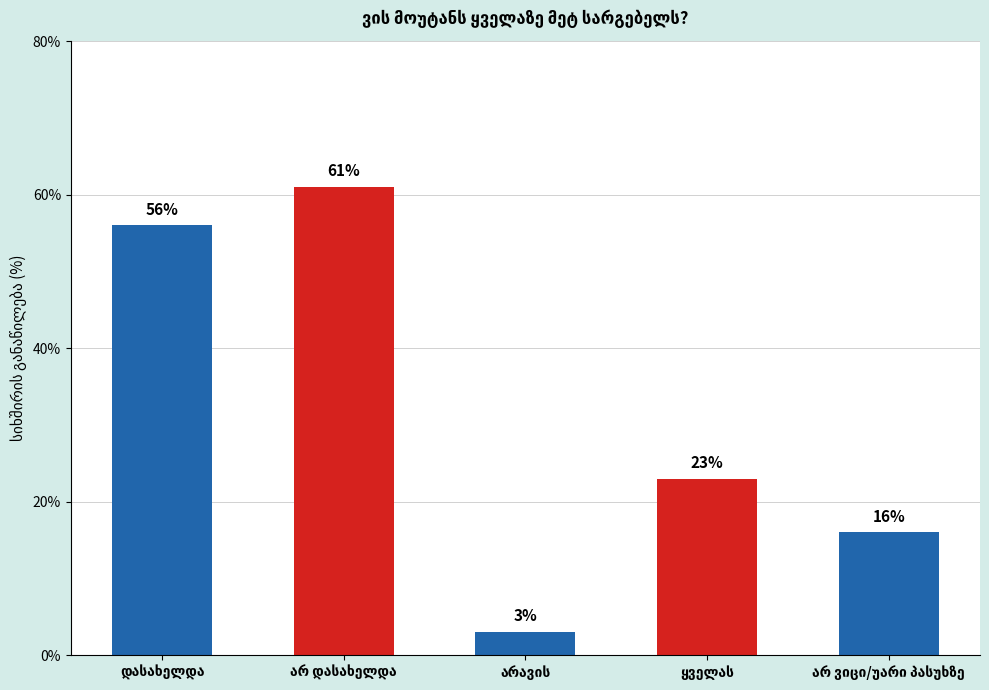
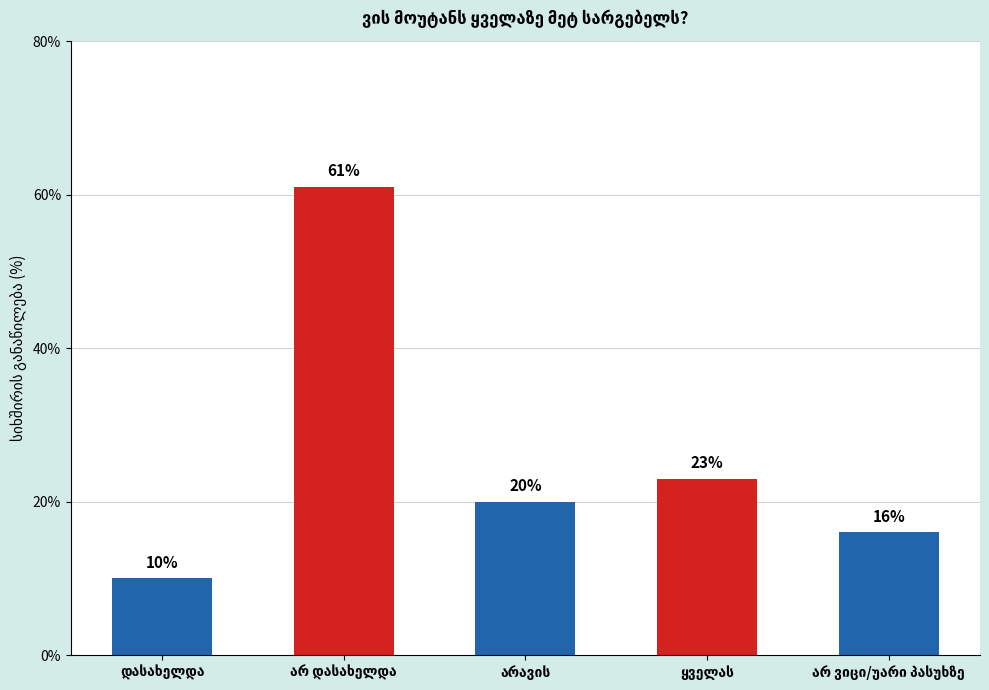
  {
-   "დასახელდა": "56%",
+   "დასახელდა": "10%",
    "არ დასახელდა": "61%",
-   "არავის": "3%",
+   "არავის": "20%",
    "ყველას": "23%",
    "არ ვიცი/უარი პასუხზე": "16%"
  }
